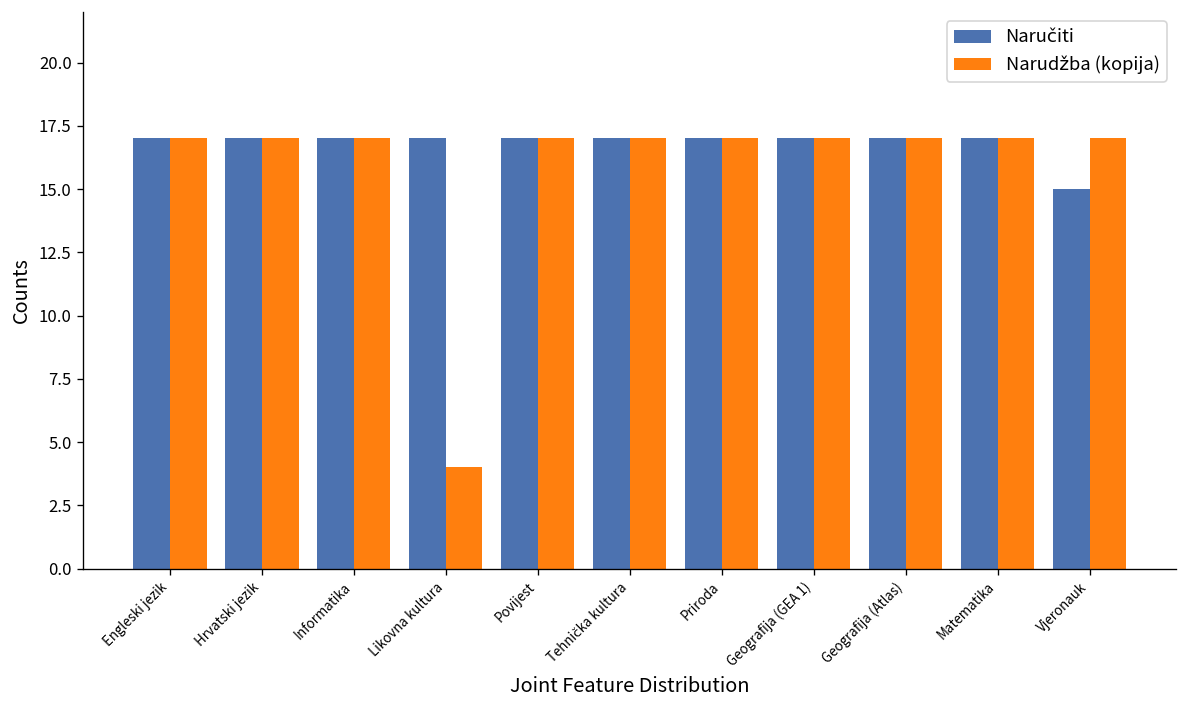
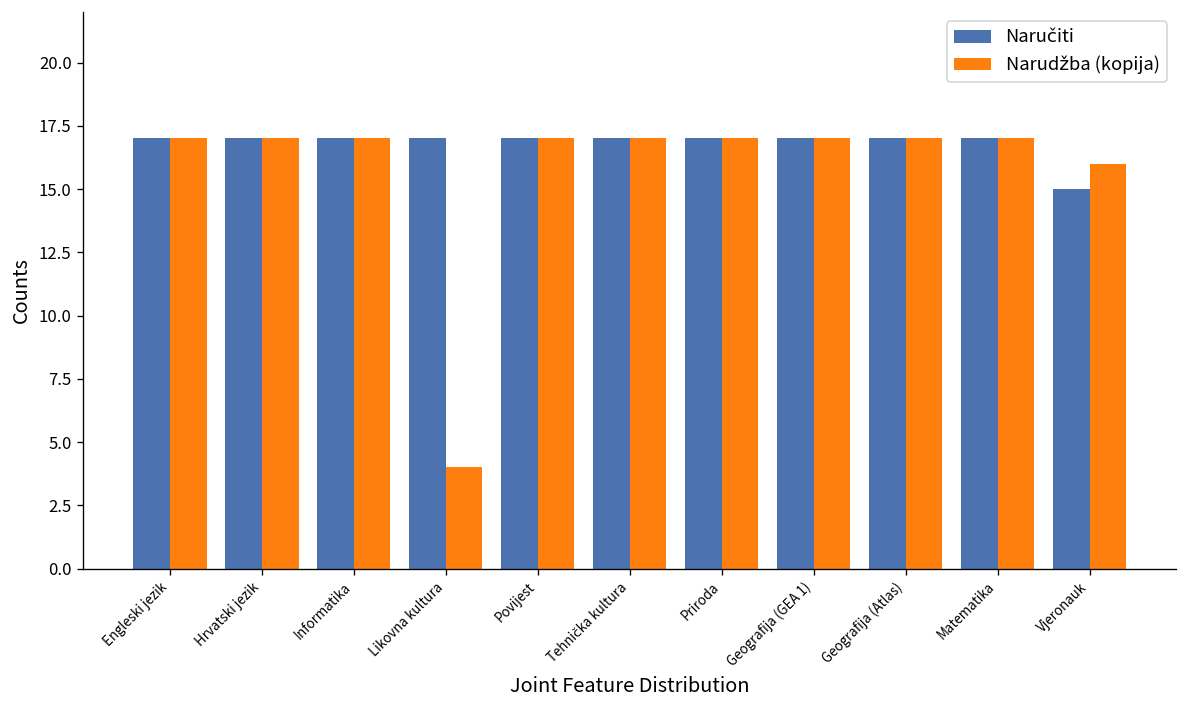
  {
    "Naručiti": {
      "Engleski jezik": 17,
      "Hrvatski jezik": 17,
      "Informatika": 17,
      "Likovna kultura": 17,
      "Povijest": 17,
      "Tehnička kultura": 17,
      "Priroda": 17,
      "Geografija (GEA 1)": 17,
      "Geografija (Atlas)": 17,
      "Matematika": 17,
      "Vjeronauk": 15
    },
    "Narudžba (kopija)": {
      "Engleski jezik": 17,
      "Hrvatski jezik": 17,
      "Informatika": 17,
      "Likovna kultura": 4,
      "Povijest": 17,
      "Tehnička kultura": 17,
      "Priroda": 17,
      "Geografija (GEA 1)": 17,
      "Geografija (Atlas)": 17,
      "Matematika": 17,
-     "Vjeronauk": 17
+     "Vjeronauk": 16
    }
  }
